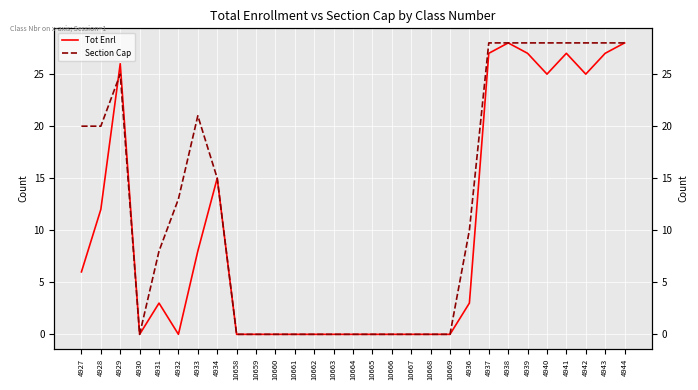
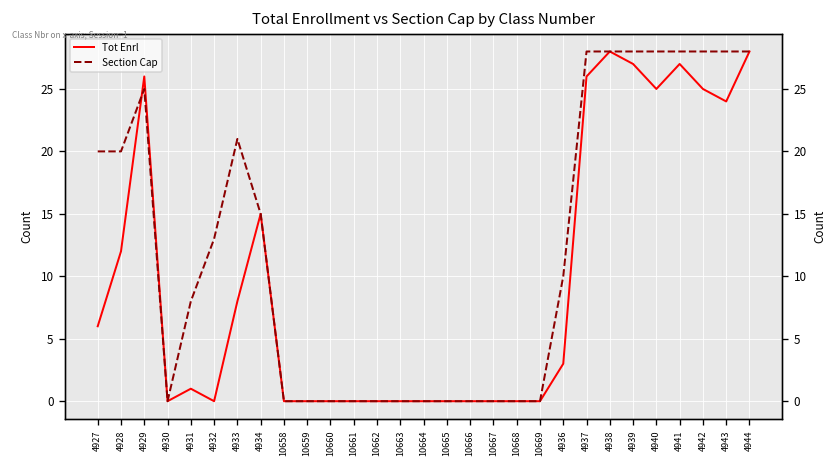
  {
    "Tot Enrl": {
      "4927": 6,
      "4928": 12,
      "4929": 26,
-     "4931": 3,
+     "4931": 1,
      "4932": 0,
      "4933": 8,
      "4936": 3,
-     "4937": 27,
+     "4937": 26,
      "4939": 27,
      "4940": 25,
      "4941": 27,
      "4942": 25,
-     "4943": 27
+     "4943": 24
    },
    "Section Cap": {
      "4927": 20,
      "4928": 20,
      "4929": 25,
      "4931": 8,
      "4932": 13,
      "4933": 21,
      "4936": 10,
      "4937": 28,
      "4939": 28,
      "4940": 28,
      "4941": 28,
      "4942": 28,
      "4943": 28
    }
  }
